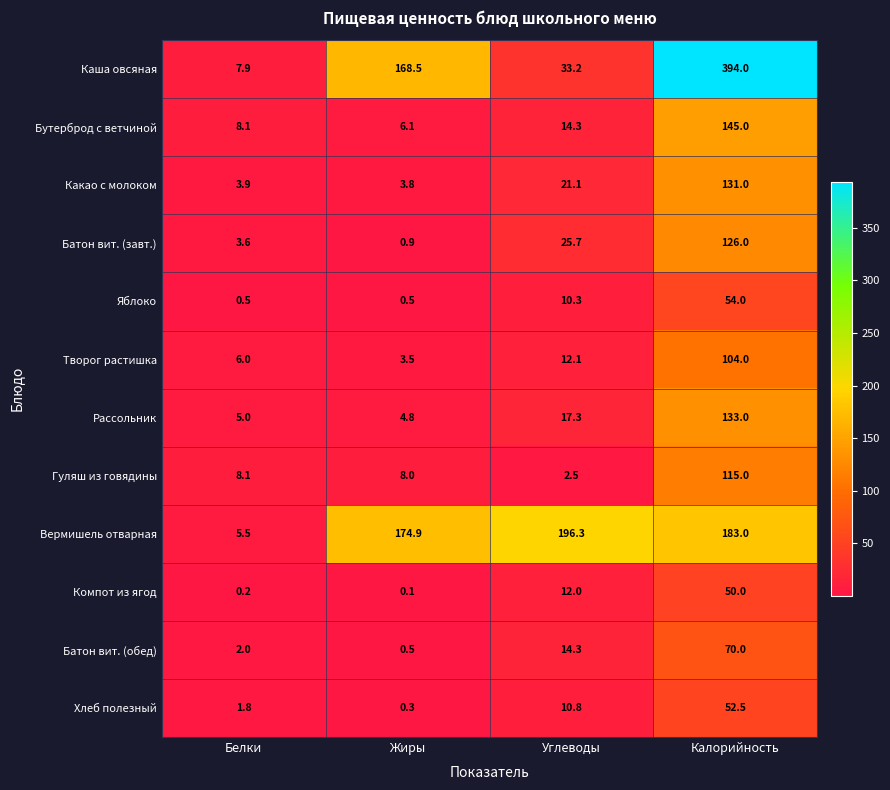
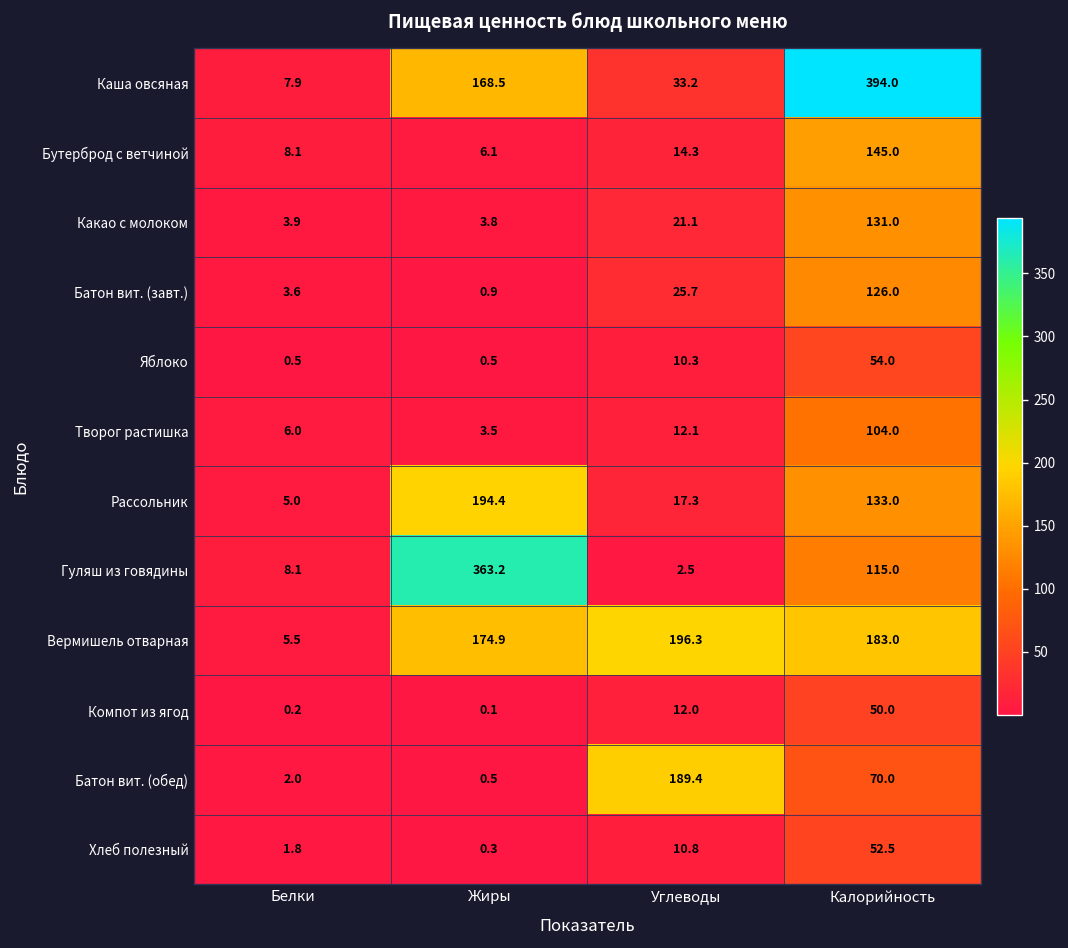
  {
    "Каша овсяная": {
      "Белки": 7.9,
      "Жиры": 168.5,
      "Углеводы": 33.2,
      "Калорийность": 394.0
    },
    "Бутерброд с ветчиной": {
      "Белки": 8.1,
      "Жиры": 6.1,
      "Углеводы": 14.3,
      "Калорийность": 145.0
    },
    "Какао с молоком": {
      "Белки": 3.9,
      "Жиры": 3.8,
      "Углеводы": 21.1,
      "Калорийность": 131.0
    },
    "Батон вит. (завт.)": {
      "Белки": 3.6,
      "Жиры": 0.9,
      "Углеводы": 25.7,
      "Калорийность": 126.0
    },
    "Яблоко": {
      "Белки": 0.5,
      "Жиры": 0.5,
      "Углеводы": 10.3,
      "Калорийность": 54.0
    },
    "Творог растишка": {
      "Белки": 6.0,
      "Жиры": 3.5,
      "Углеводы": 12.1,
      "Калорийность": 104.0
    },
    "Рассольник": {
      "Белки": 5.0,
-     "Жиры": 4.8,
+     "Жиры": 194.4,
      "Углеводы": 17.3,
      "Калорийность": 133.0
    },
    "Гуляш из говядины": {
      "Белки": 8.1,
-     "Жиры": 8.0,
+     "Жиры": 363.2,
      "Углеводы": 2.5,
      "Калорийность": 115.0
    },
    "Вермишель отварная": {
      "Белки": 5.5,
      "Жиры": 174.9,
      "Углеводы": 196.3,
      "Калорийность": 183.0
    },
    "Компот из ягод": {
      "Белки": 0.2,
      "Жиры": 0.1,
      "Углеводы": 12.0,
      "Калорийность": 50.0
    },
    "Батон вит. (обед)": {
      "Белки": 2.0,
      "Жиры": 0.5,
-     "Углеводы": 14.3,
+     "Углеводы": 189.4,
      "Калорийность": 70.0
    },
    "Хлеб полезный": {
      "Белки": 1.8,
      "Жиры": 0.3,
      "Углеводы": 10.8,
      "Калорийность": 52.5
    }
  }
